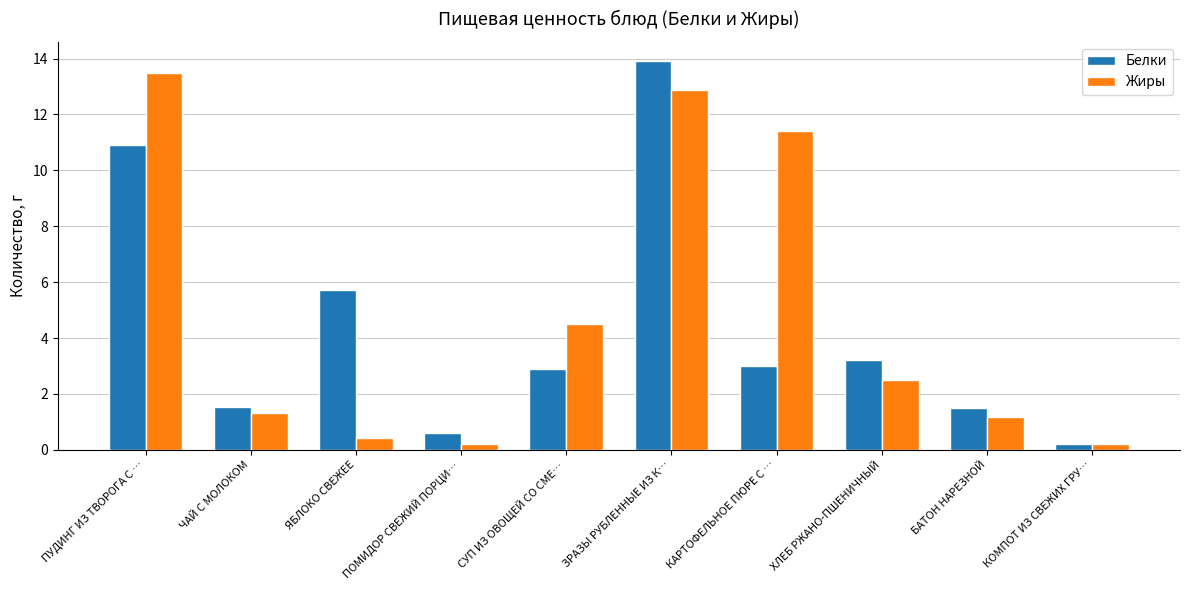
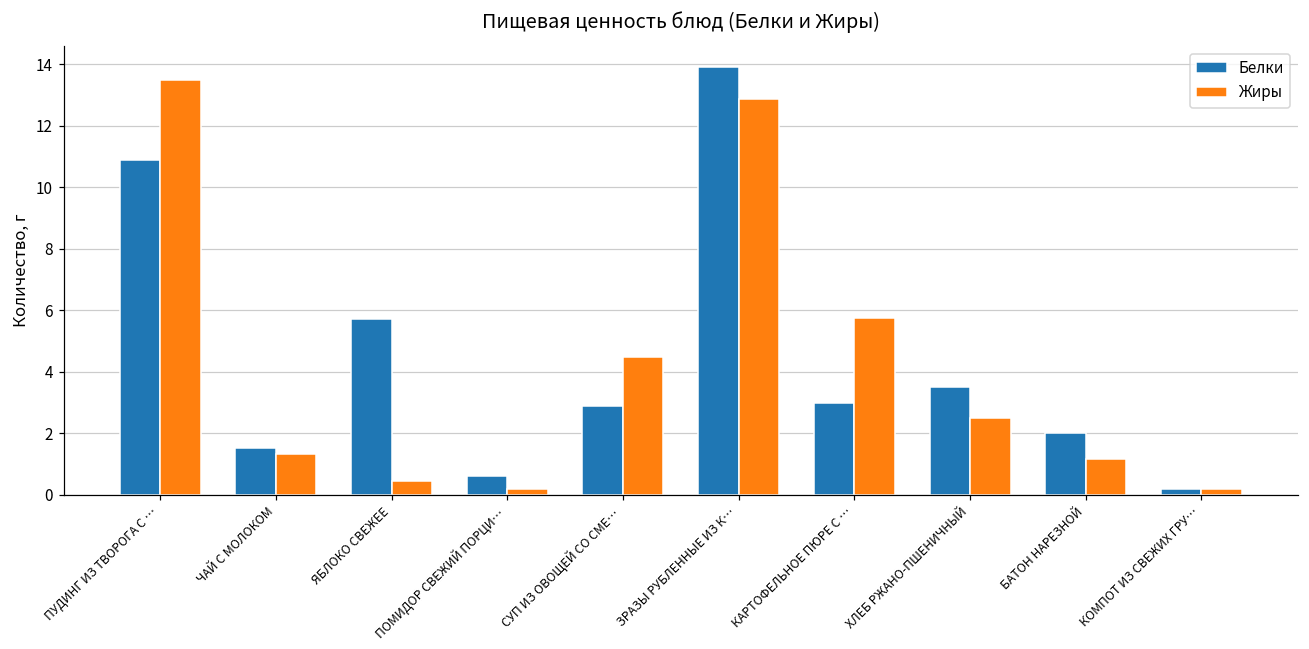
  {
    "Белки": {
      "ПУДИНГ ИЗ ТВОРОГА С …": 10.9,
      "ЧАЙ С МОЛОКОМ": 1.5,
      "ЯБЛОКО СВЕЖЕЕ": 5.7,
      "ПОМИДОР СВЕЖИЙ ПОРЦИ…": 0.6,
      "СУП ИЗ ОВОЩЕЙ СО СМЕ…": 2.9,
      "ЗРАЗЫ РУБЛЕННЫЕ ИЗ К…": 13.9,
      "КАРТОФЕЛЬНОЕ ПЮРЕ С …": 3.0,
-     "ХЛЕБ РЖАНО-ПШЕНИЧНЫЙ": 3.2,
-     "БАТОН НАРЕЗНОЙ": 1.5,
+     "ХЛЕБ РЖАНО-ПШЕНИЧНЫЙ": 3.5,
+     "БАТОН НАРЕЗНОЙ": 2.0,
      "КОМПОТ ИЗ СВЕЖИХ ГРУ…": 0.2
    },
    "Жиры": {
      "ПУДИНГ ИЗ ТВОРОГА С …": 13.5,
      "ЧАЙ С МОЛОКОМ": 1.3,
      "ЯБЛОКО СВЕЖЕЕ": 0.4,
      "ПОМИДОР СВЕЖИЙ ПОРЦИ…": 0.2,
      "СУП ИЗ ОВОЩЕЙ СО СМЕ…": 4.5,
      "ЗРАЗЫ РУБЛЕННЫЕ ИЗ К…": 12.9,
-     "КАРТОФЕЛЬНОЕ ПЮРЕ С …": 11.4,
+     "КАРТОФЕЛЬНОЕ ПЮРЕ С …": 5.8,
      "ХЛЕБ РЖАНО-ПШЕНИЧНЫЙ": 2.5,
      "БАТОН НАРЕЗНОЙ": 1.2,
      "КОМПОТ ИЗ СВЕЖИХ ГРУ…": 0.2
    }
  }
